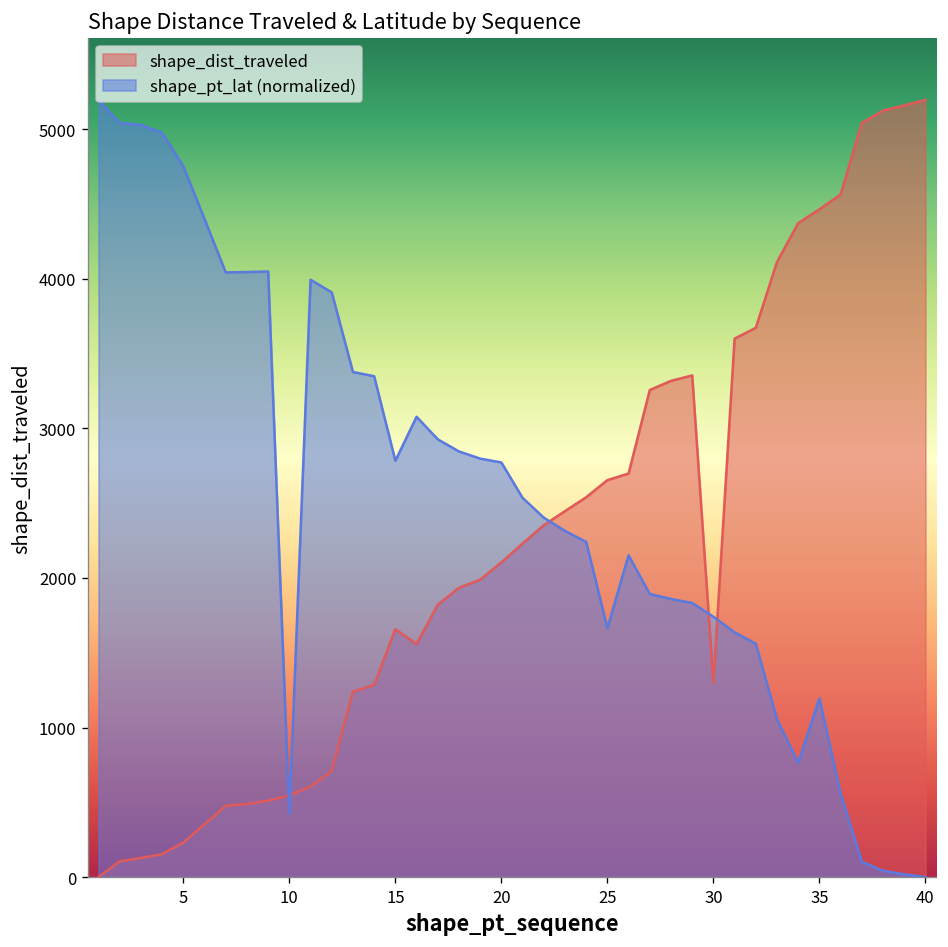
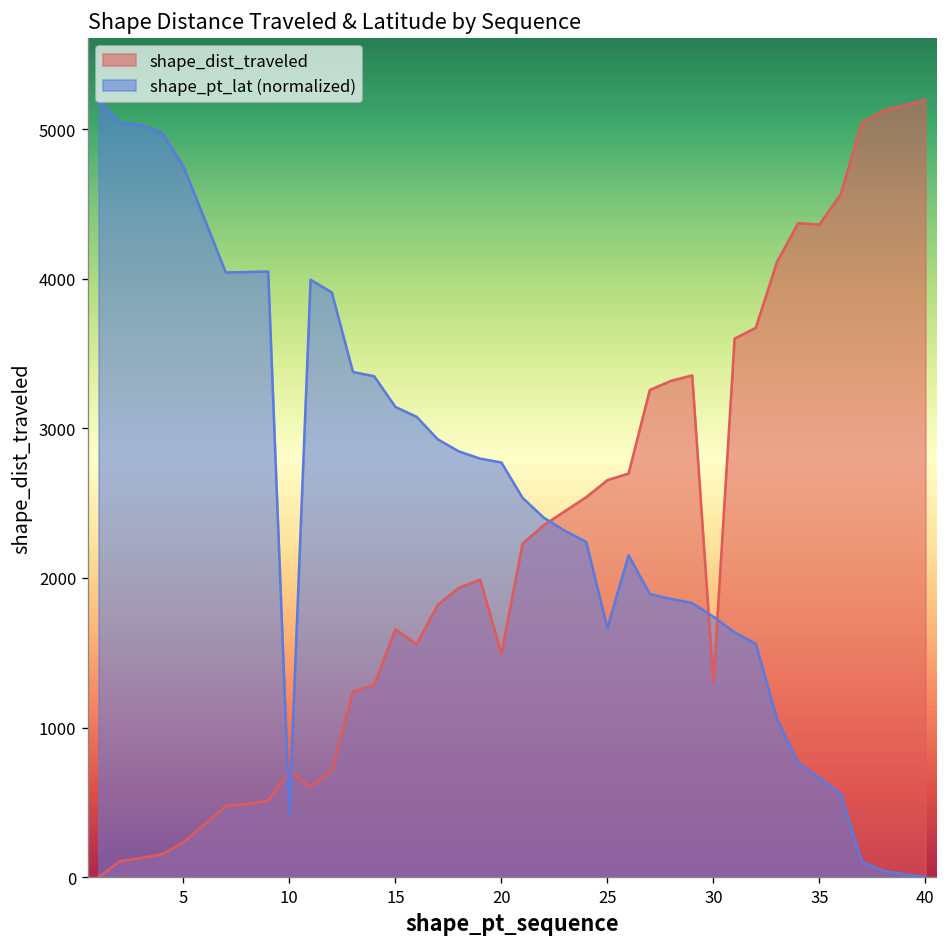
  {
    "shape_dist_traveled": {
      "5": 230,
-     "10": 550,
+     "10": 710,
      "15": 1660,
-     "20": 2100,
+     "20": 1490,
      "25": 2650,
      "30": 1300,
-     "35": 4470,
+     "35": 4360,
      "40": 5200
    },
    "shape_pt_lat (normalized)": {
      "5": 4750,
      "10": 420,
-     "15": 2780,
+     "15": 3140,
      "20": 2770,
      "25": 1660,
      "30": 1740,
-     "35": 1200,
+     "35": 660,
      "40": 0
    }
  }
